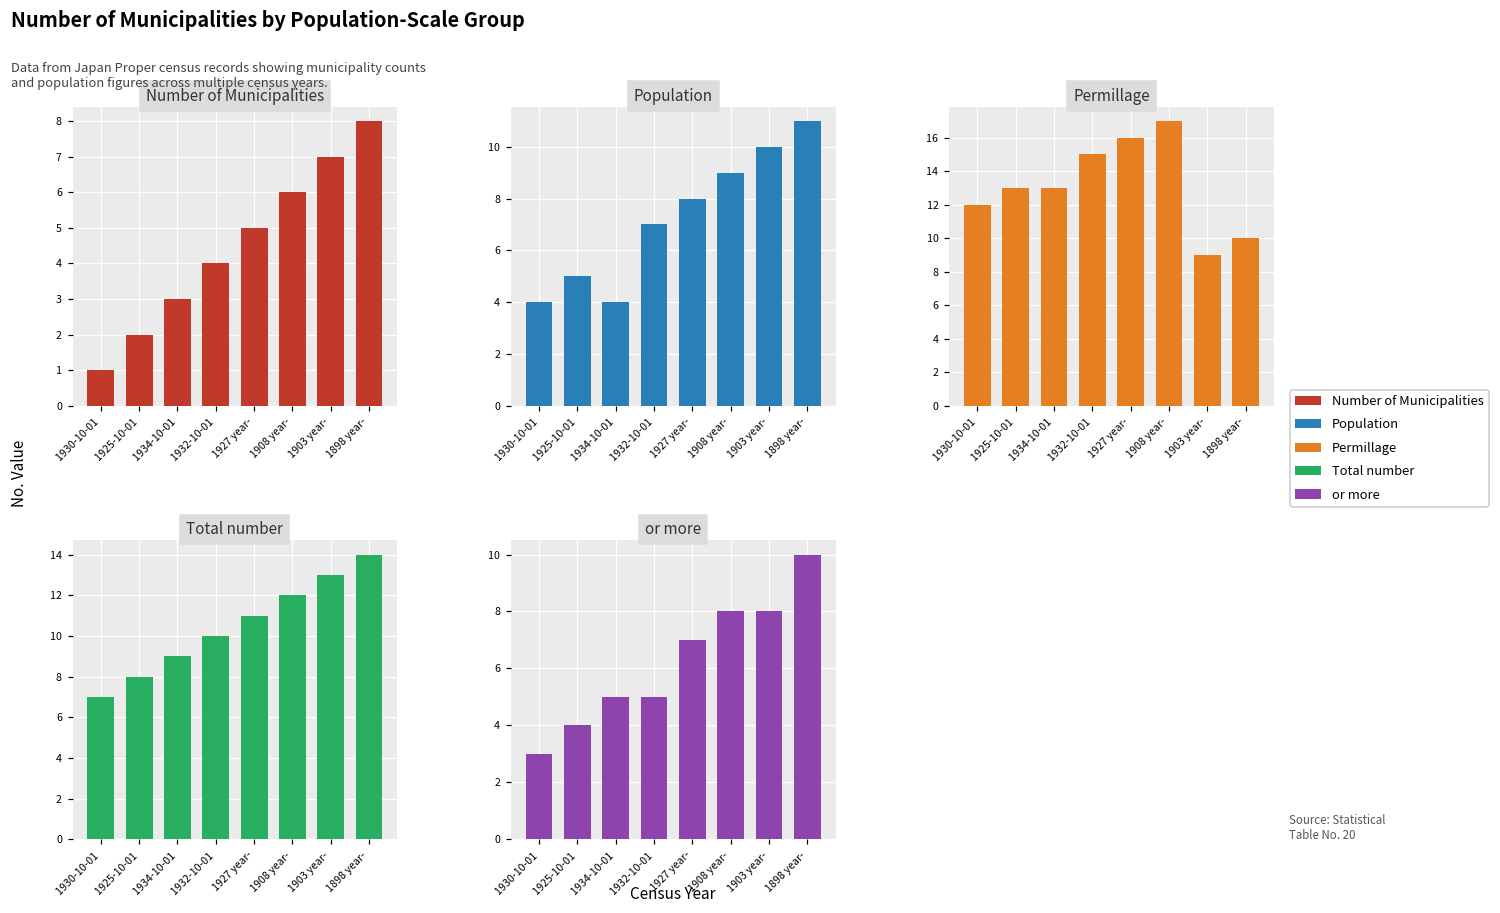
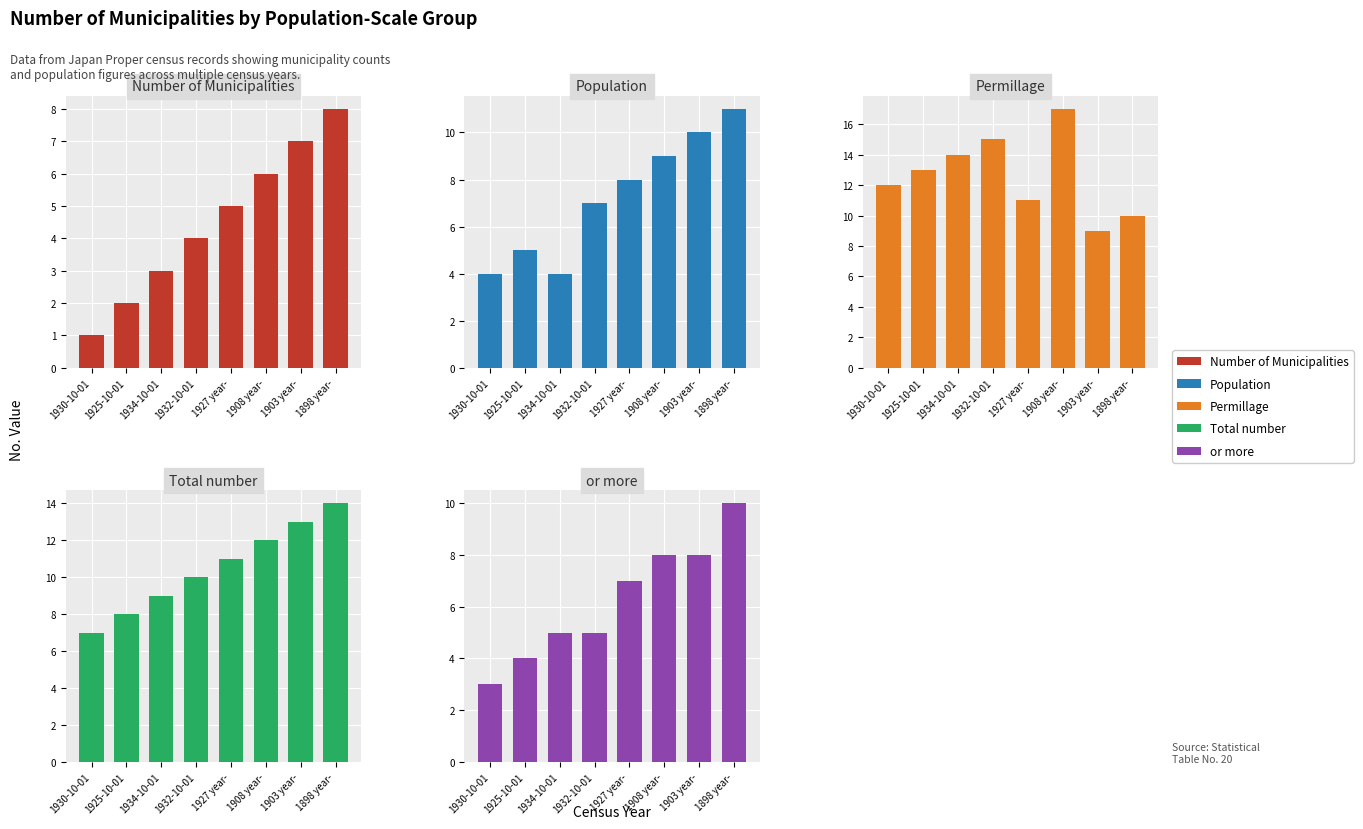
  {
    "Number of Municipalities": {
      "1930-10-01": 1.0,
      "1925-10-01": 2.0,
      "1934-10-01": 3.0,
      "1932-10-01": 4.0,
      "1927 year-": 5.0,
      "1908 year-": 6.0,
      "1903 year-": 7.0,
      "1898 year-": 8.0
    },
    "Population": {
      "1930-10-01": 4.0,
      "1925-10-01": 5.0,
      "1934-10-01": 4.0,
      "1932-10-01": 7.0,
      "1927 year-": 8.0,
      "1908 year-": 9.0,
      "1903 year-": 10.0,
      "1898 year-": 11.0
    },
    "Permillage": {
      "1930-10-01": 12,
      "1925-10-01": 13,
-     "1934-10-01": 13,
+     "1934-10-01": 14,
      "1932-10-01": 15,
-     "1927 year-": 16,
+     "1927 year-": 11,
      "1908 year-": 17,
      "1903 year-": 9,
      "1898 year-": 10
    },
    "Total number": {
      "1930-10-01": 7.0,
      "1925-10-01": 8.0,
      "1934-10-01": 9.0,
      "1932-10-01": 10.0,
      "1927 year-": 11.0,
      "1908 year-": 12.0,
      "1903 year-": 13.0,
      "1898 year-": 14.0
    },
    "or more": {
      "1930-10-01": 3.0,
      "1925-10-01": 4.0,
      "1934-10-01": 5.0,
      "1932-10-01": 5.0,
      "1927 year-": 7.0,
      "1908 year-": 8.0,
      "1903 year-": 8.0,
      "1898 year-": 10.0
    }
  }
